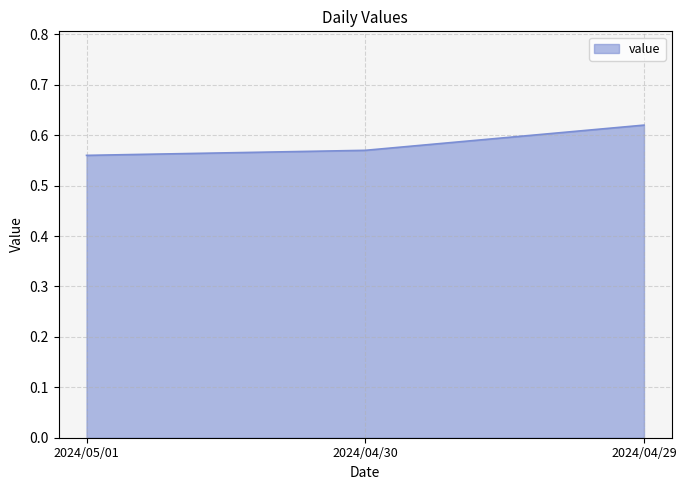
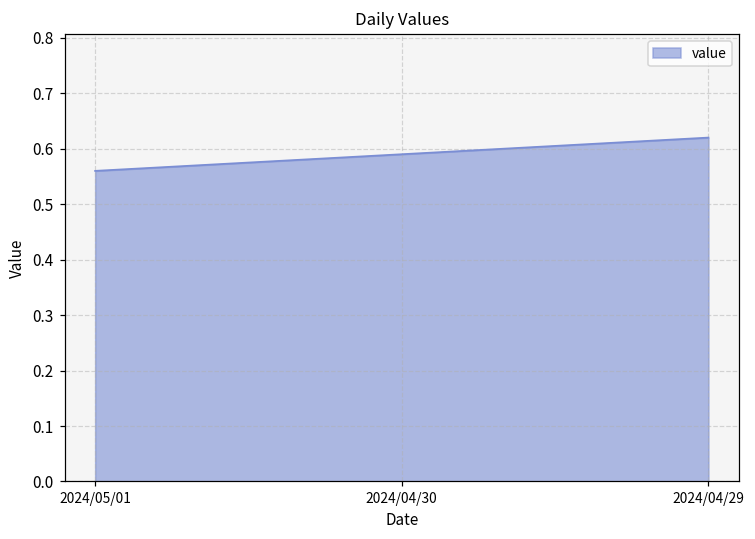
  {
    "2024/05/01": 0.56,
-   "2024/04/30": 0.57,
+   "2024/04/30": 0.59,
    "2024/04/29": 0.62
  }
